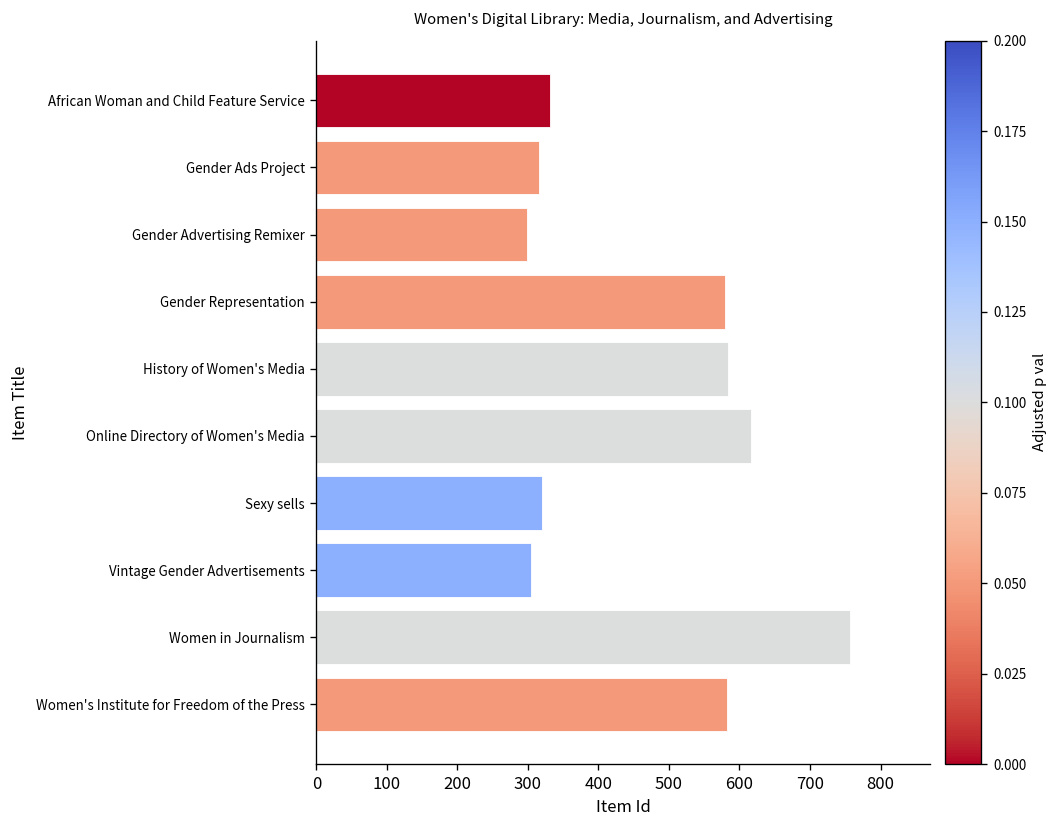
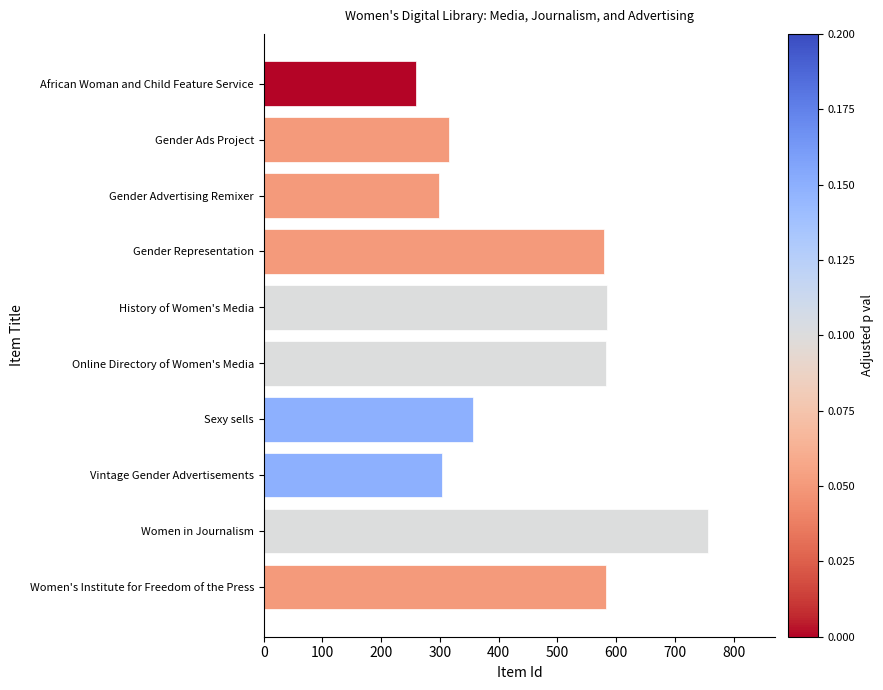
  {
-   "African Woman and Child Feature Service": 330,
+   "African Woman and Child Feature Service": 260,
    "Gender Ads Project": 320,
    "Gender Advertising Remixer": 300,
    "Gender Representation": 580,
    "History of Women's Media": 580,
-   "Online Directory of Women's Media": 620,
-   "Sexy sells": 320,
+   "Online Directory of Women's Media": 580,
+   "Sexy sells": 360,
    "Vintage Gender Advertisements": 300,
    "Women in Journalism": 760,
    "Women's Institute for Freedom of the Press": 580
  }
